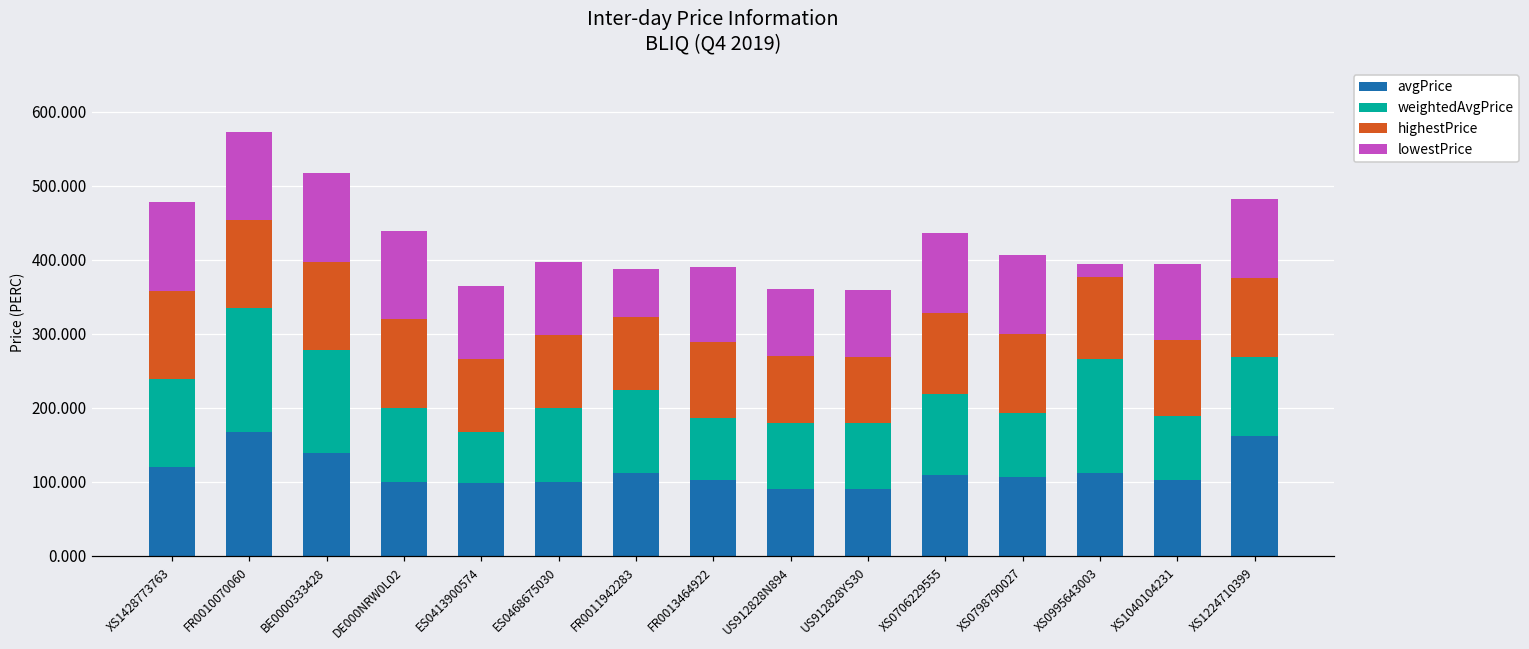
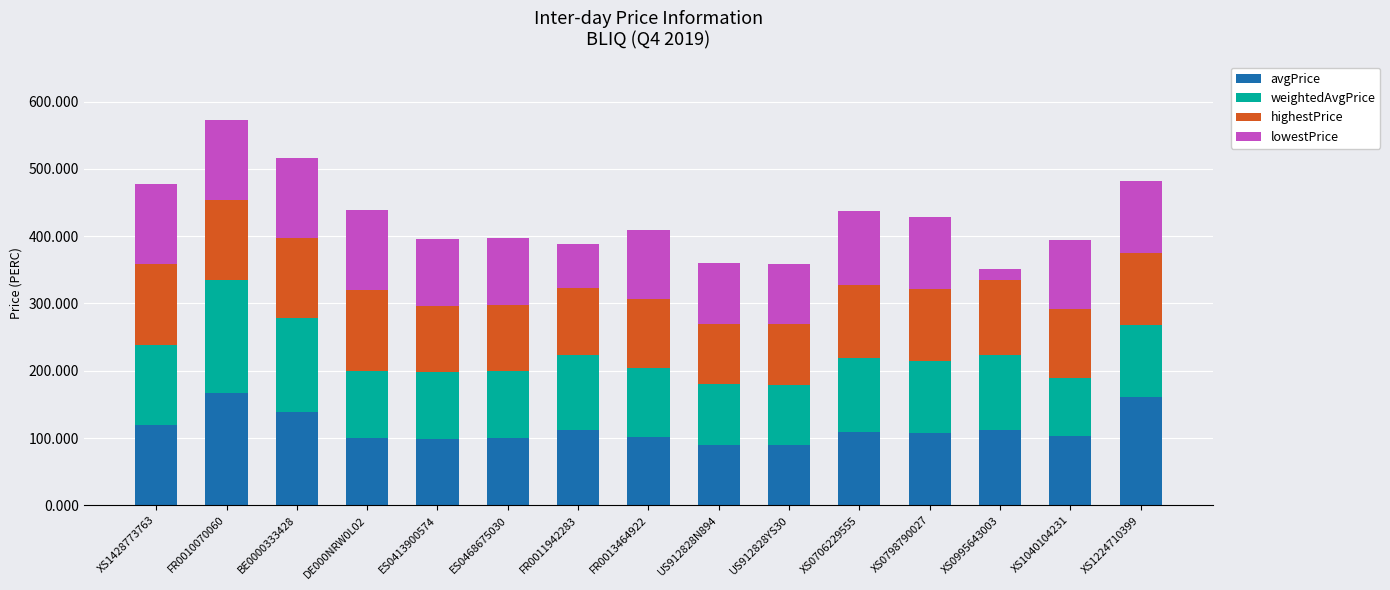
  {
    "avgPrice": {
      "XS1428773763": 120,
      "FR0010070060": 170,
      "BE0000333428": 140,
      "DE000NRW0L02": 100,
      "ES0413900574": 100,
      "ES0468675030": 100,
      "FR0011942283": 110,
      "FR0013464922": 100,
      "US912828N894": 90,
      "US912828YS30": 90,
      "XS0706229555": 110,
      "XS0798790027": 110,
      "XS0995643003": 110,
      "XS1040104231": 100,
      "XS1224710399": 160
    },
    "weightedAvgPrice": {
      "XS1428773763": 120,
      "FR0010070060": 170,
      "BE0000333428": 140,
      "DE000NRW0L02": 100,
-     "ES0413900574": 70,
+     "ES0413900574": 100,
      "ES0468675030": 100,
      "FR0011942283": 110,
-     "FR0013464922": 80,
+     "FR0013464922": 100,
      "US912828N894": 90,
      "US912828YS30": 90,
      "XS0706229555": 110,
-     "XS0798790027": 90,
-     "XS0995643003": 150,
+     "XS0798790027": 110,
+     "XS0995643003": 110,
      "XS1040104231": 90,
      "XS1224710399": 110
    },
    "highestPrice": {
      "XS1428773763": 120,
      "FR0010070060": 120,
      "BE0000333428": 120,
      "DE000NRW0L02": 120,
      "ES0413900574": 100,
      "ES0468675030": 100,
      "FR0011942283": 100,
      "FR0013464922": 100,
      "US912828N894": 90,
      "US912828YS30": 90,
      "XS0706229555": 110,
      "XS0798790027": 110,
      "XS0995643003": 110,
      "XS1040104231": 100,
      "XS1224710399": 110
    },
    "lowestPrice": {
      "XS1428773763": 120,
      "FR0010070060": 120,
      "BE0000333428": 120,
      "DE000NRW0L02": 120,
      "ES0413900574": 100,
      "ES0468675030": 100,
      "FR0011942283": 70,
      "FR0013464922": 100,
      "US912828N894": 90,
      "US912828YS30": 90,
      "XS0706229555": 110,
      "XS0798790027": 110,
      "XS0995643003": 20,
      "XS1040104231": 100,
      "XS1224710399": 110
    }
  }
